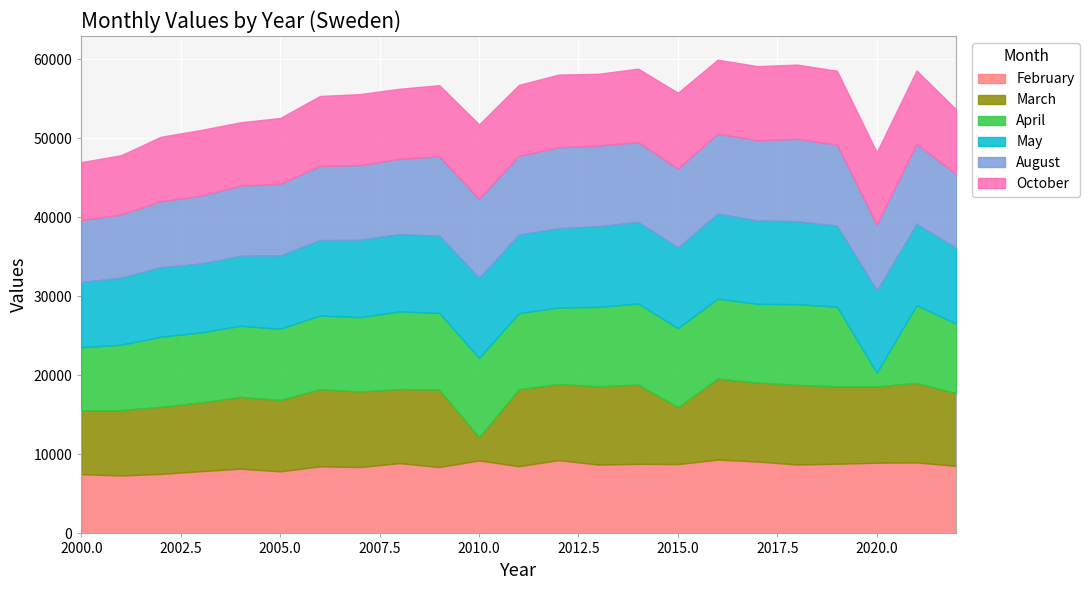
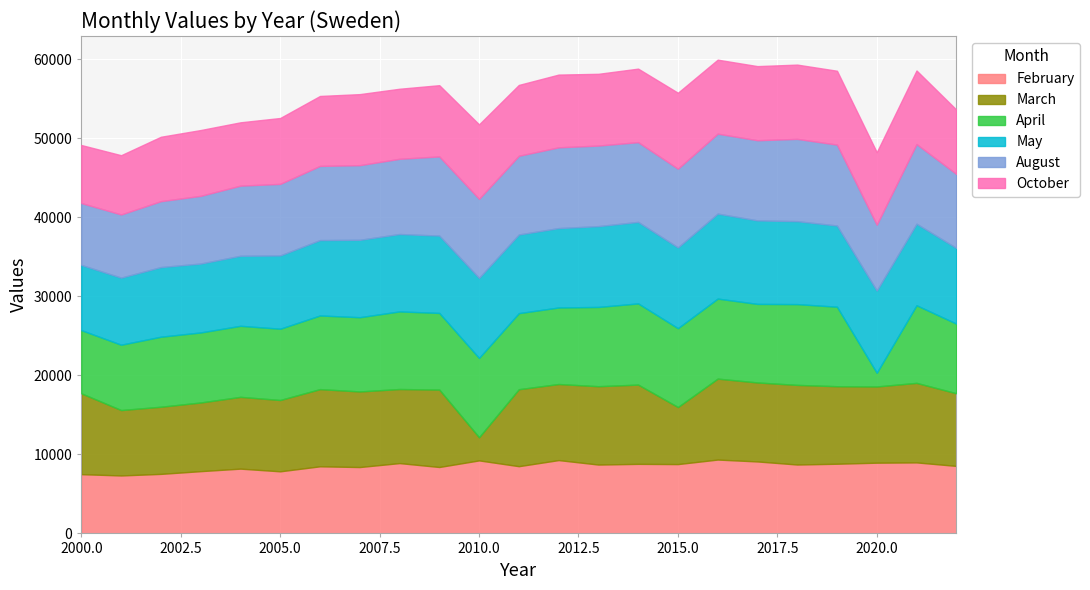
  {
    "March": {
-     "2000.0": 8000,
+     "2000.0": 10000,
      "2005.0": 9000,
      "2010.0": 3000,
      "2015.0": 7000,
      "2020.0": 10000
    },
    "April": {
      "2000.0": 8000,
      "2005.0": 9000,
      "2010.0": 10000,
      "2015.0": 10000,
      "2020.0": 2000
    },
    "May": {
      "2000.0": 8000,
      "2005.0": 9000,
      "2010.0": 10000,
      "2015.0": 10000,
      "2020.0": 10000
    },
    "August": {
      "2000.0": 8000,
      "2005.0": 9000,
      "2010.0": 10000,
      "2015.0": 10000,
      "2020.0": 8000
    }
  }
